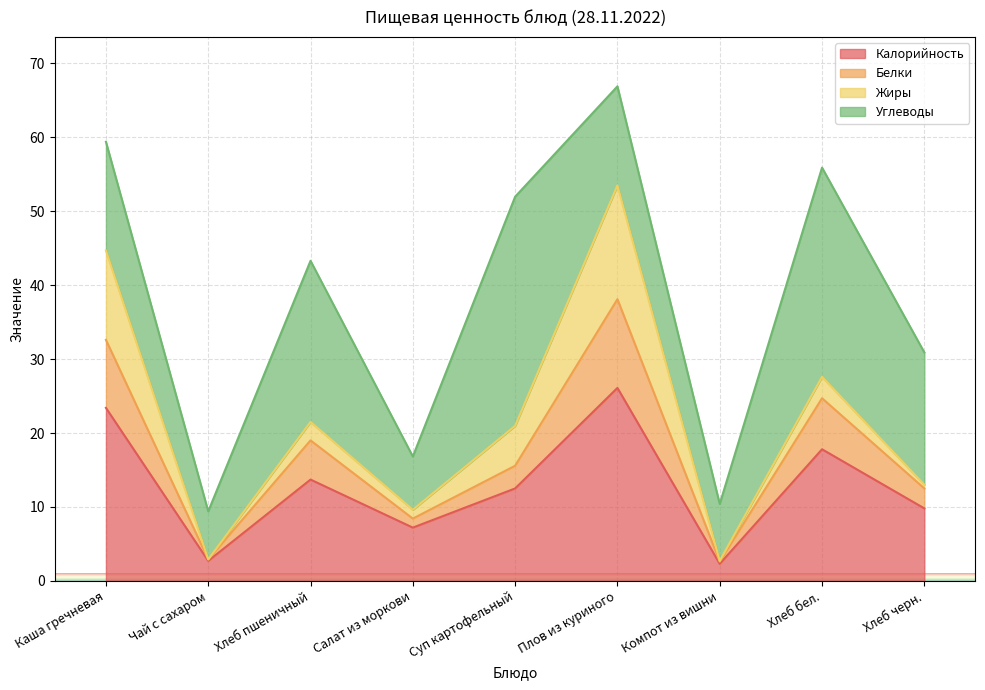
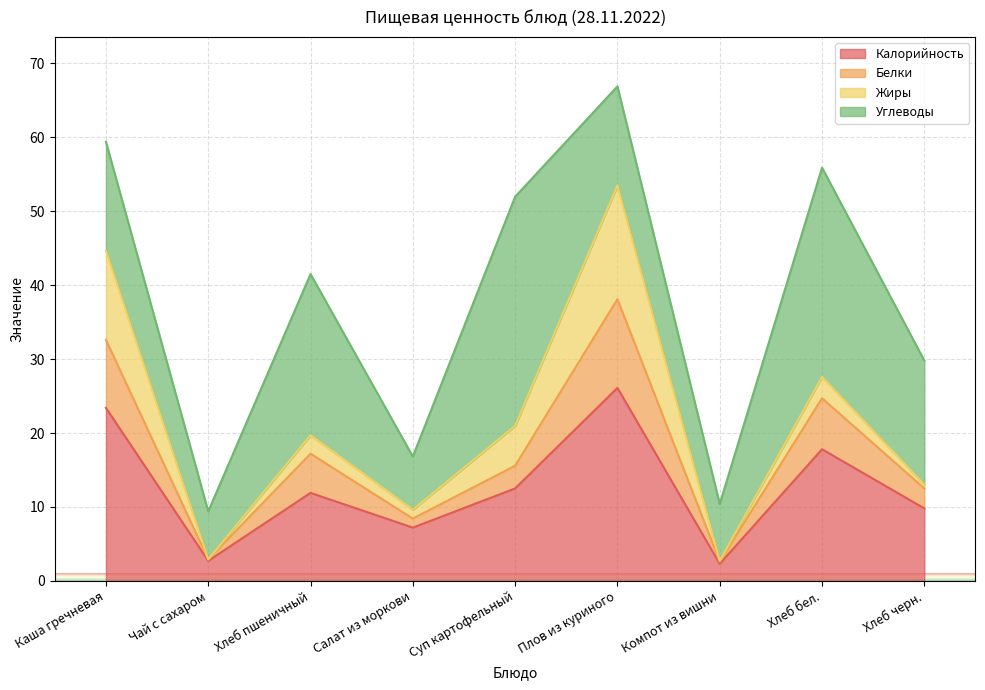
  {
    "Калорийность": {
      "Каша гречневая": 23,
-     "Хлеб пшеничный": 14,
+     "Хлеб пшеничный": 12,
      "Салат из моркови": 7,
      "Суп картофельный": 13,
      "Плов из куриного": 26,
      "Хлеб бел.": 18,
      "Хлеб черн.": 10
    },
    "Углеводы": {
      "Каша гречневая": 15,
      "Чай с сахаром": 7,
      "Хлеб пшеничный": 22,
      "Салат из моркови": 7,
      "Суп картофельный": 31,
      "Плов из куриного": 13,
      "Компот из вишни": 8,
      "Хлеб бел.": 28,
-     "Хлеб черн.": 18
+     "Хлеб черн.": 17
    }
  }
